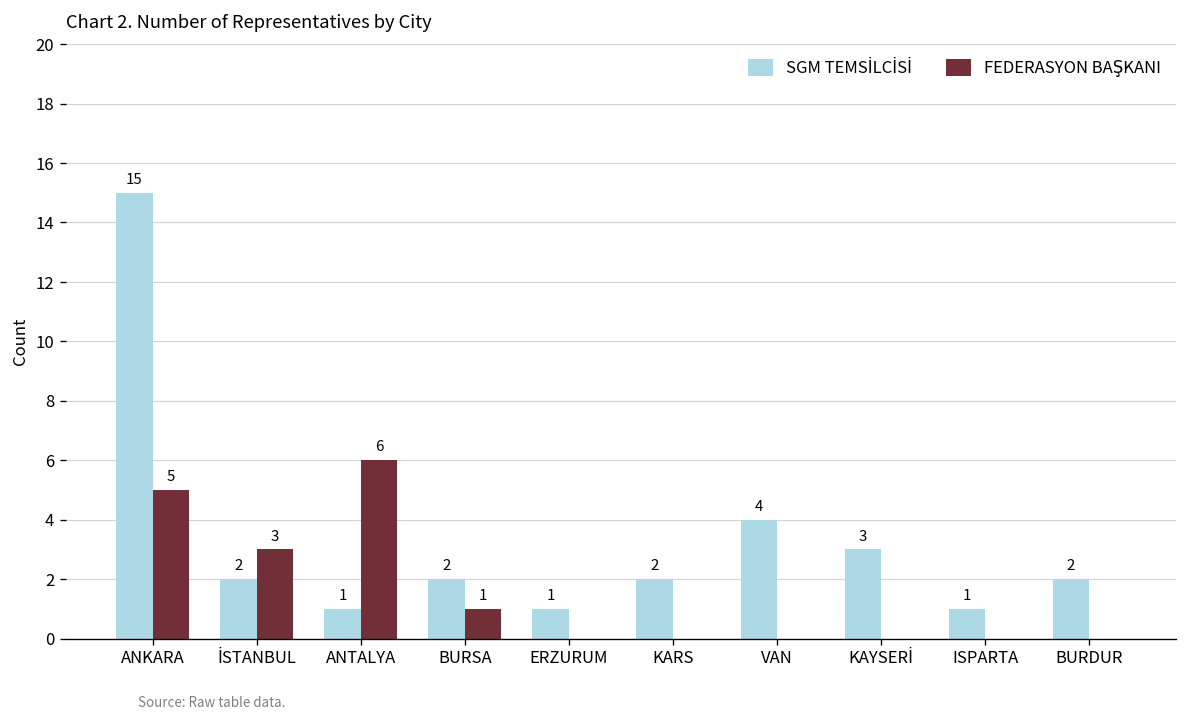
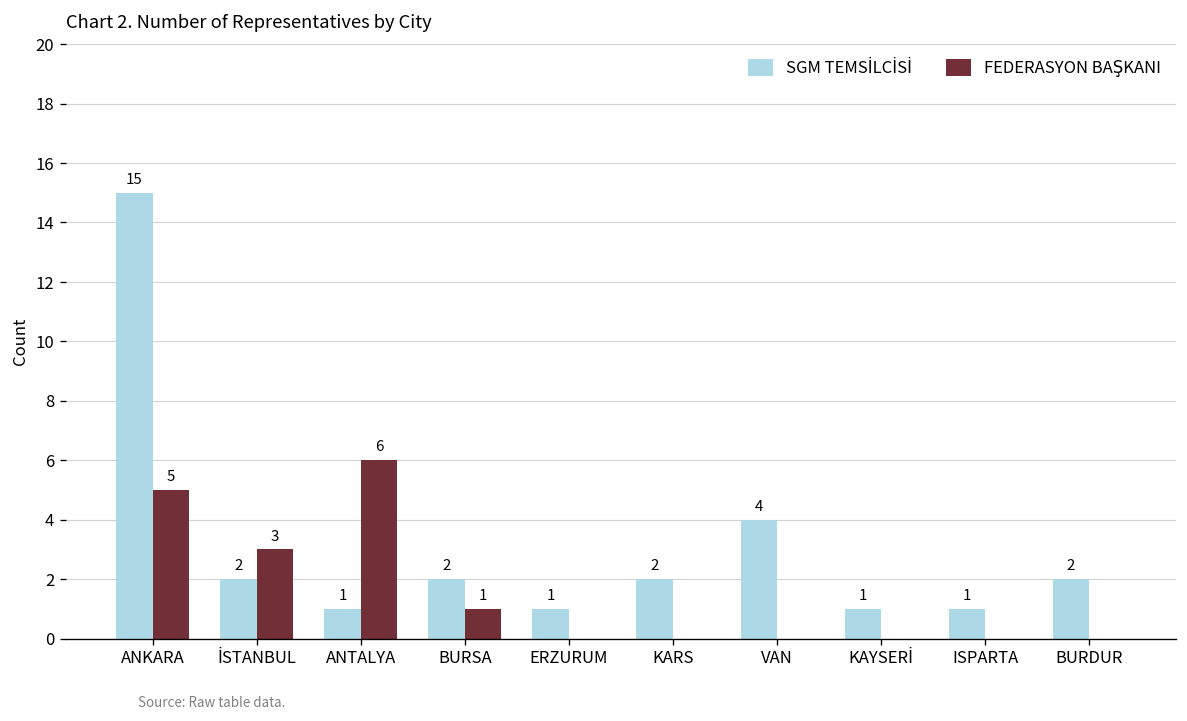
  {
    "SGM TEMSİLCİSİ": {
      "ANKARA": 15,
      "İSTANBUL": 2,
      "ANTALYA": 1,
      "BURSA": 2,
      "ERZURUM": 1,
      "KARS": 2,
      "VAN": 4,
-     "KAYSERİ": 3,
+     "KAYSERİ": 1,
      "ISPARTA": 1,
      "BURDUR": 2
    },
    "FEDERASYON BAŞKANI": {
      "ANKARA": 5,
      "İSTANBUL": 3,
      "ANTALYA": 6,
      "BURSA": 1
    }
  }
